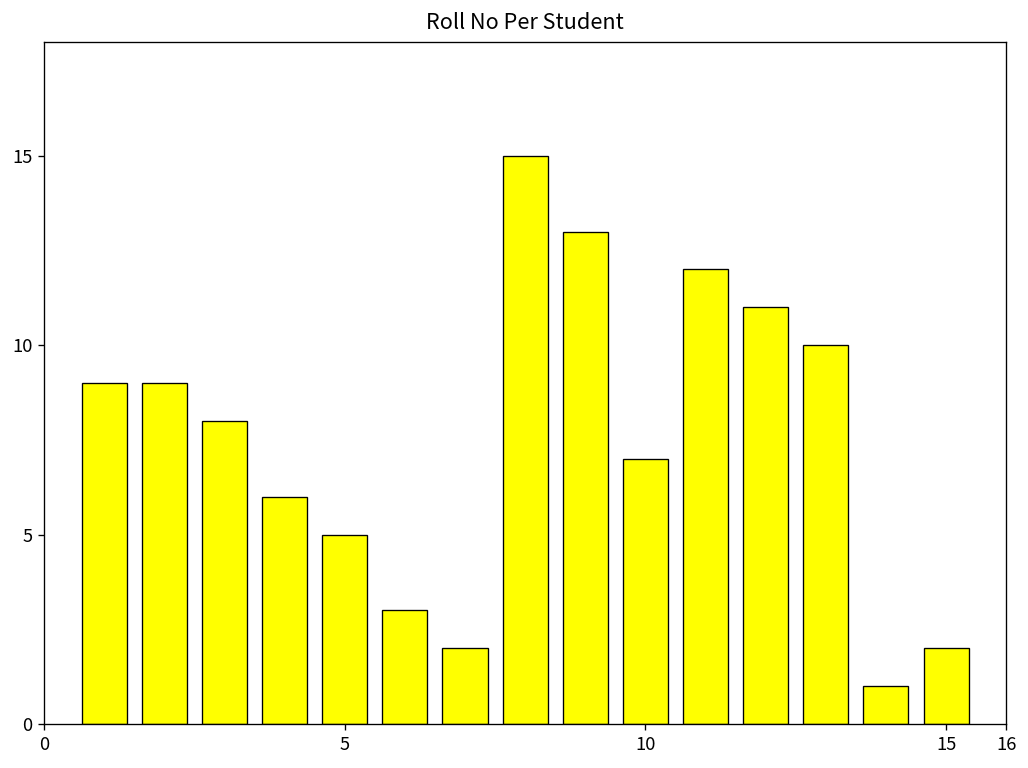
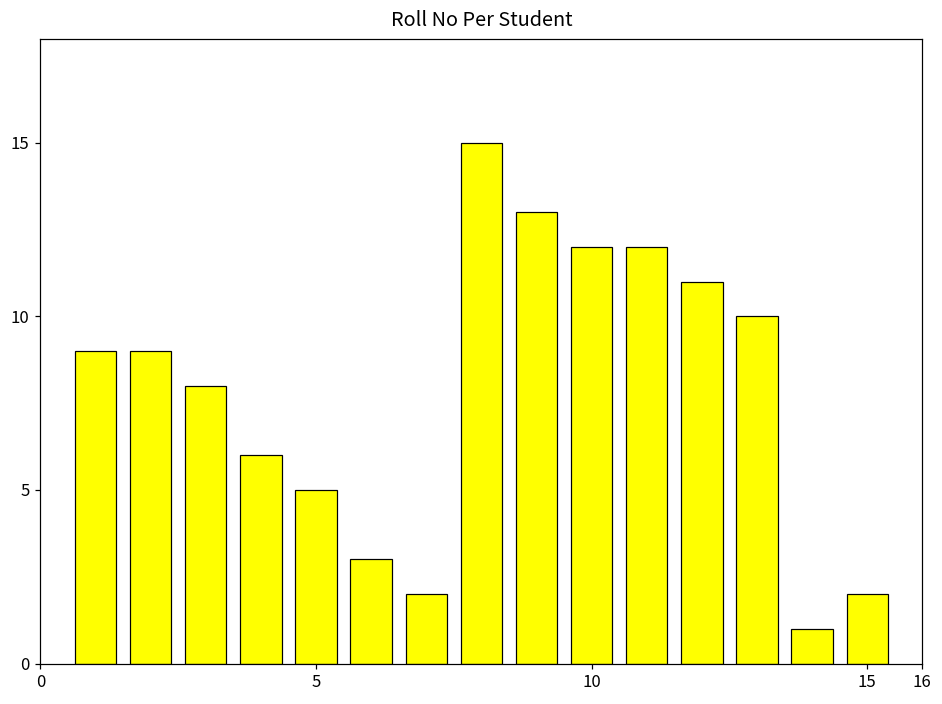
  {
    "5": 5,
-   "10": 7,
+   "10": 12,
    "15": 2
  }
